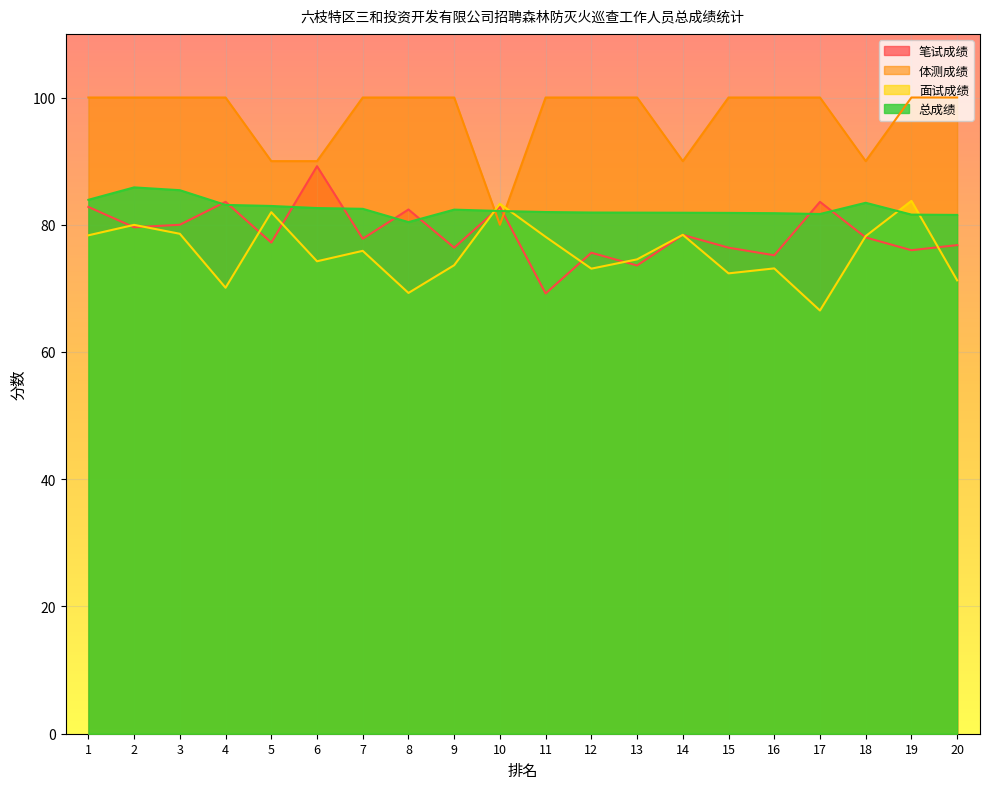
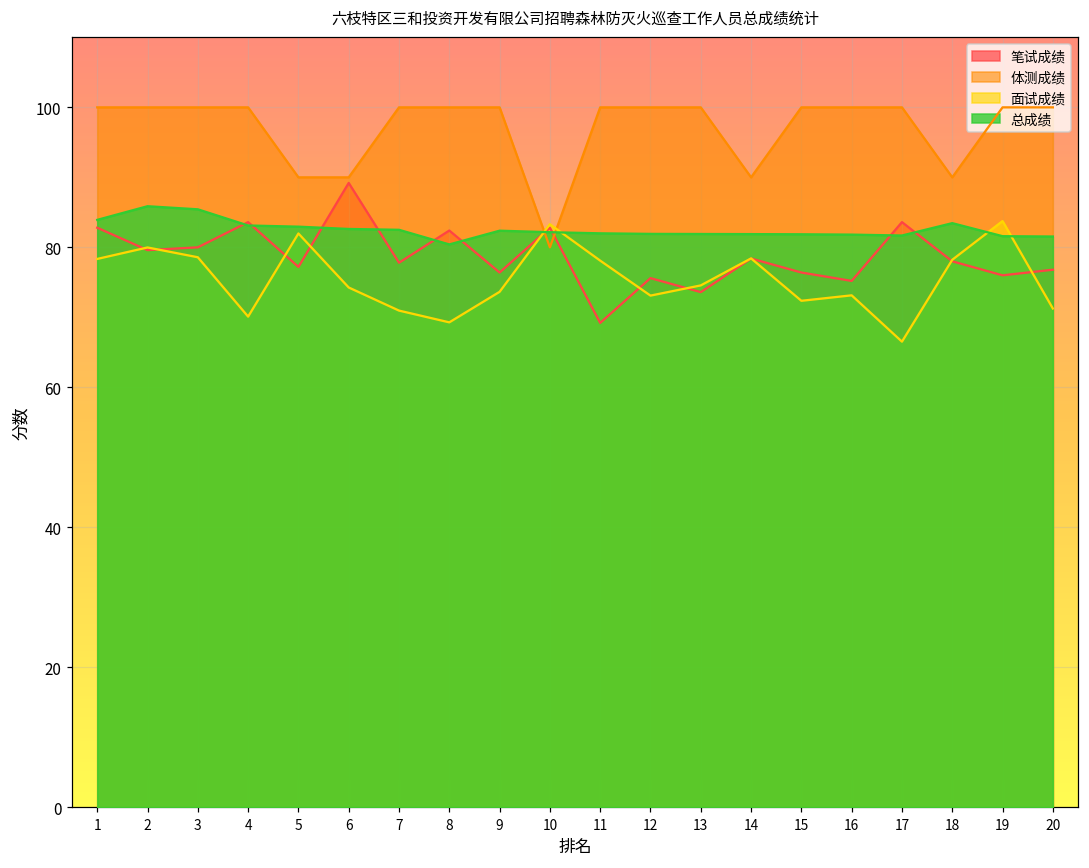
  {
    "笔试成绩": {
      "1": 83,
      "3": 80,
      "4": 84,
      "5": 77,
      "6": 89,
      "7": 78,
      "8": 82,
      "9": 76,
      "10": 83,
      "11": 69,
      "12": 76,
      "13": 74,
      "15": 76,
      "16": 75,
      "17": 84,
      "19": 76,
      "20": 77
    },
    "体测成绩": {
      "1": 100,
      "2": 100,
      "3": 100,
      "4": 100,
      "5": 90,
      "6": 90,
      "7": 100,
      "8": 100,
      "9": 100,
      "10": 80,
      "11": 100,
      "12": 100,
      "13": 100,
      "14": 90,
      "15": 100,
      "16": 100,
      "17": 100,
      "18": 90
    },
    "面试成绩": {
      "1": 78,
      "3": 79,
      "4": 70,
      "5": 82,
      "6": 74,
-     "7": 76,
+     "7": 71,
      "8": 69,
      "9": 74,
      "10": 83,
      "11": 78,
      "12": 73,
      "13": 75,
      "15": 72,
      "16": 73,
      "17": 67,
      "19": 84,
      "20": 71
    },
    "总成绩": {
      "1": 84,
      "2": 86,
      "3": 85,
      "4": 83,
      "5": 83,
      "6": 83,
      "7": 83,
      "8": 80,
      "9": 82,
      "10": 82,
      "11": 82,
      "12": 82,
      "13": 82,
      "14": 82,
      "15": 82,
      "16": 82,
      "17": 82,
      "18": 83,
      "19": 82,
      "20": 82
    }
  }
